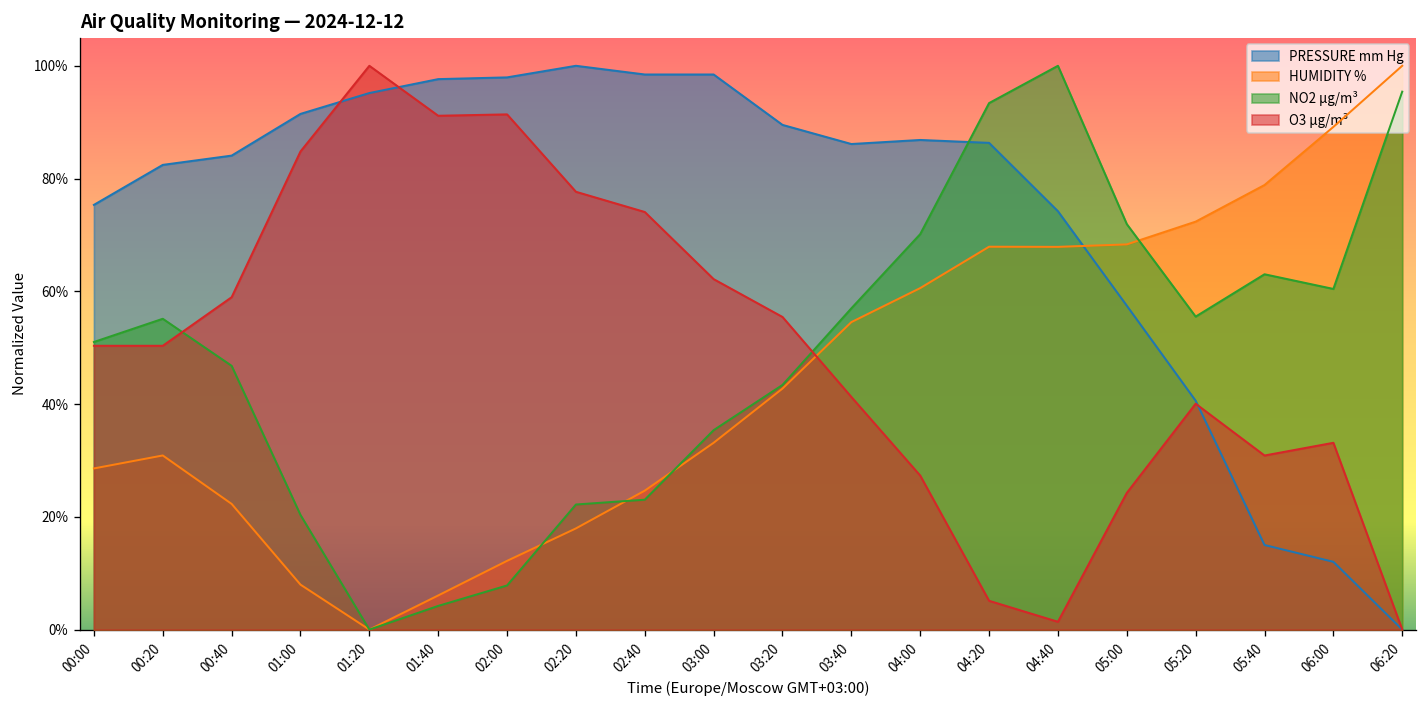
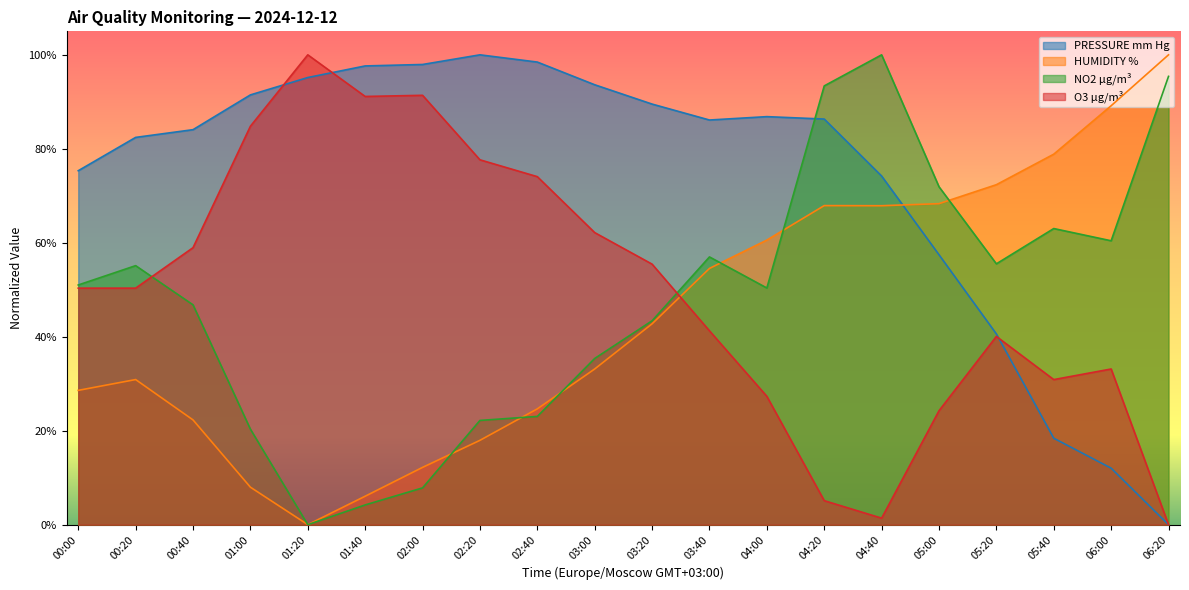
  {
    "PRESSURE mm Hg": {
      "00:00": "75%",
      "00:20": "82%",
      "00:40": "84%",
      "01:00": "91%",
      "01:20": "95%",
      "01:40": "98%",
      "02:00": "98%",
      "02:20": "100%",
      "02:40": "98%",
-     "03:00": "98%",
+     "03:00": "94%",
      "03:20": "90%",
      "03:40": "86%",
      "04:00": "87%",
      "04:20": "86%",
      "04:40": "74%",
      "05:00": "57%",
-     "05:40": "15%",
+     "05:40": "18%",
      "06:00": "12%"
    },
    "HUMIDITY %": {
      "00:00": "29%",
      "00:20": "31%",
      "00:40": "22%",
      "01:00": "8%",
      "01:40": "6%",
      "02:00": "12%",
      "02:20": "18%",
      "02:40": "25%",
      "03:00": "33%",
      "03:20": "43%",
      "03:40": "55%",
      "04:00": "61%",
      "04:20": "68%",
      "04:40": "68%",
      "05:00": "68%",
      "05:20": "72%",
      "05:40": "79%"
    },
    "NO2 µg/m³": {
      "00:00": "51%",
      "00:20": "55%",
      "00:40": "47%",
      "01:00": "20%",
      "01:40": "4%",
      "02:00": "8%",
      "02:20": "22%",
      "02:40": "23%",
      "03:00": "35%",
      "03:20": "43%",
      "03:40": "57%",
-     "04:00": "70%",
+     "04:00": "50%",
      "04:20": "93%",
      "04:40": "100%",
      "05:00": "72%",
      "05:20": "56%",
      "05:40": "63%",
      "06:00": "60%"
    },
    "O3 µg/m³": {
      "00:00": "50%",
      "00:20": "50%",
      "00:40": "59%",
      "01:00": "85%",
      "01:20": "100%",
      "01:40": "91%",
      "02:00": "91%",
      "02:20": "78%",
      "02:40": "74%",
      "03:00": "62%",
      "03:20": "55%",
      "03:40": "41%",
      "04:00": "27%",
      "04:20": "5%",
      "04:40": "1%",
      "05:00": "24%",
      "05:40": "31%",
      "06:00": "33%"
    }
  }
